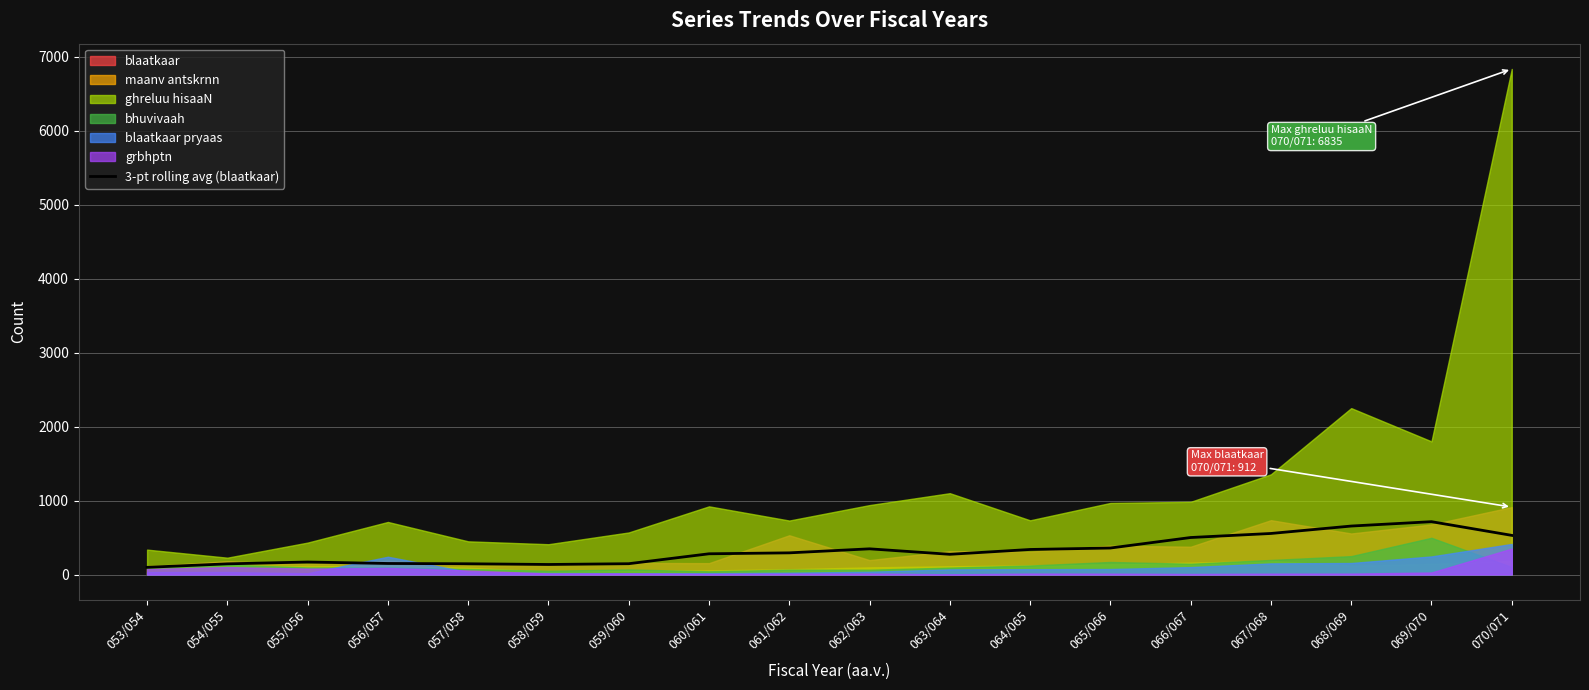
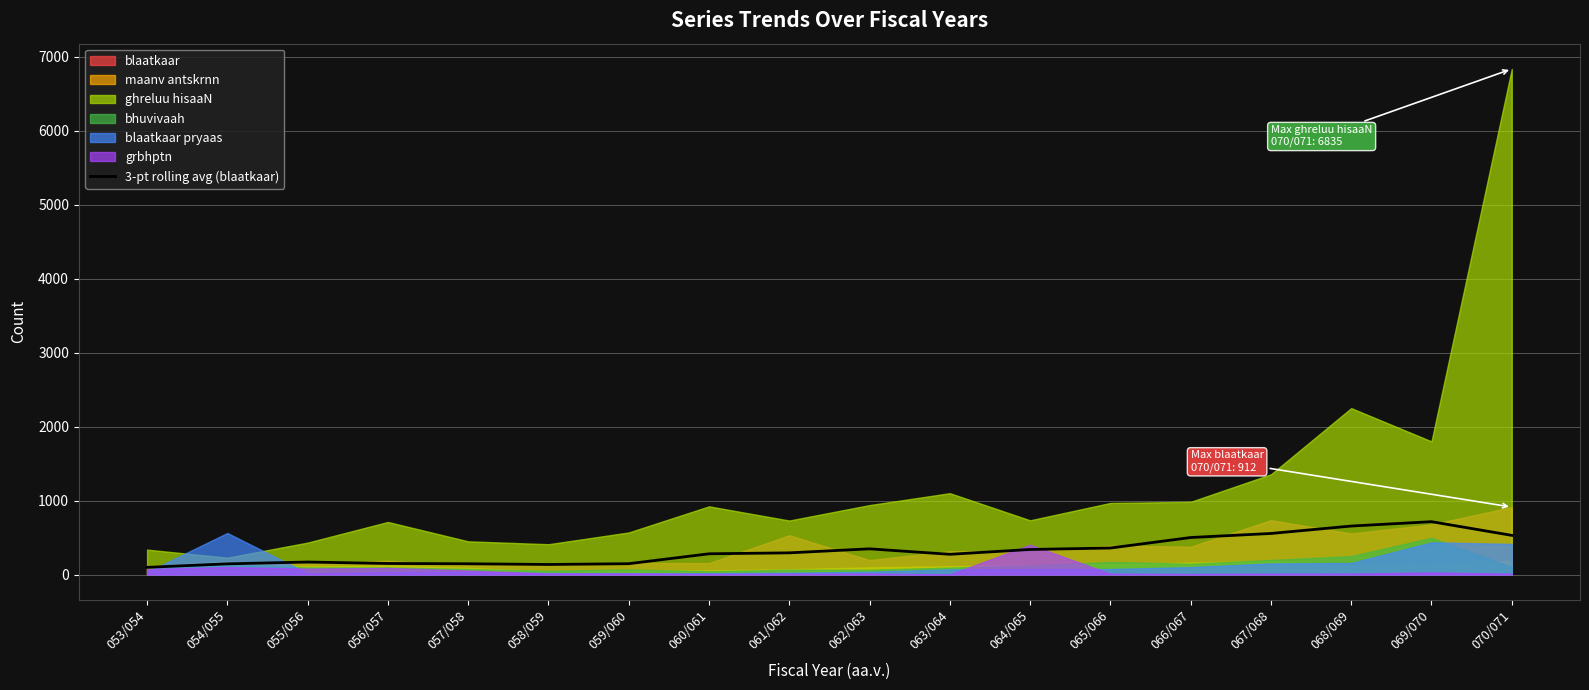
  {
    "blaatkaar": {
      "054/055": 200,
      "056/057": 200,
      "060/061": 200,
      "061/062": 500,
      "062/063": 200,
      "063/064": 300,
      "066/067": 400,
      "067/068": 700,
      "068/069": 600,
      "069/070": 700,
      "070/071": 900
    },
    "3-pt rolling avg (blaatkaar)": {
      "060/061": 300,
      "061/062": 300,
      "062/063": 300,
      "063/064": 300,
      "066/067": 500,
      "067/068": 600,
      "068/069": 700,
      "069/070": 700,
      "070/071": 500
    },
    "maanv antskrnn": {
      "068/069": 100,
      "069/070": 100,
      "070/071": 200
    },
    "ghreluu hisaaN": {
      "053/054": 300,
      "054/055": 200,
      "055/056": 400,
      "056/057": 700,
      "057/058": 400,
      "058/059": 400,
      "059/060": 600,
      "060/061": 900,
      "061/062": 700,
      "062/063": 900,
      "063/064": 1100,
      "064/065": 700,
      "065/066": 1000,
      "068/069": 2300,
      "069/070": 1800
    },
    "bhuvivaah": {
      "068/069": 200,
      "069/070": 500,
      "070/071": 100
    },
    "blaatkaar pryaas": {
      "053/054": 0,
-     "054/055": 0,
-     "056/057": 200,
+     "054/055": 600,
+     "056/057": 0,
      "064/065": 100,
      "065/066": 100,
      "066/067": 100,
      "068/069": 200,
-     "069/070": 200,
+     "069/070": 400,
      "070/071": 400
    },
    "grbhptn": {
-     "064/065": 0,
-     "070/071": 400
+     "064/065": 400,
+     "070/071": 0
    }
  }
